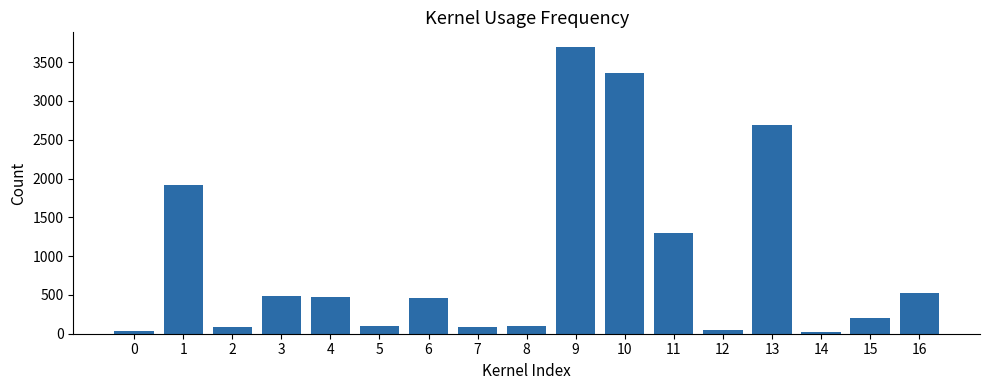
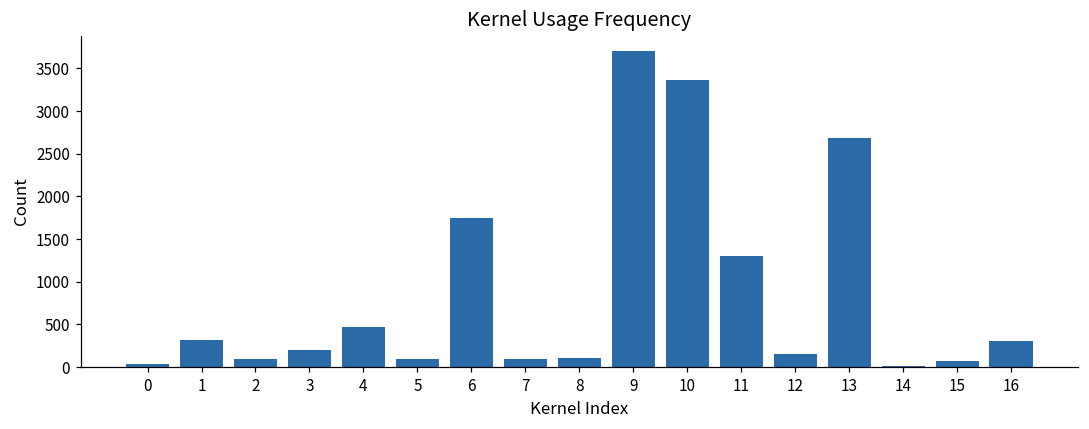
  {
    "0": 0,
-   "1": 1900,
+   "1": 300,
    "2": 100,
-   "3": 500,
+   "3": 200,
    "4": 500,
    "5": 100,
-   "6": 500,
+   "6": 1800,
    "7": 100,
    "8": 100,
    "9": 3700,
    "10": 3400,
    "11": 1300,
-   "12": 0,
+   "12": 200,
    "13": 2700,
-   "15": 200,
-   "16": 500
+   "15": 100,
+   "16": 300
  }
